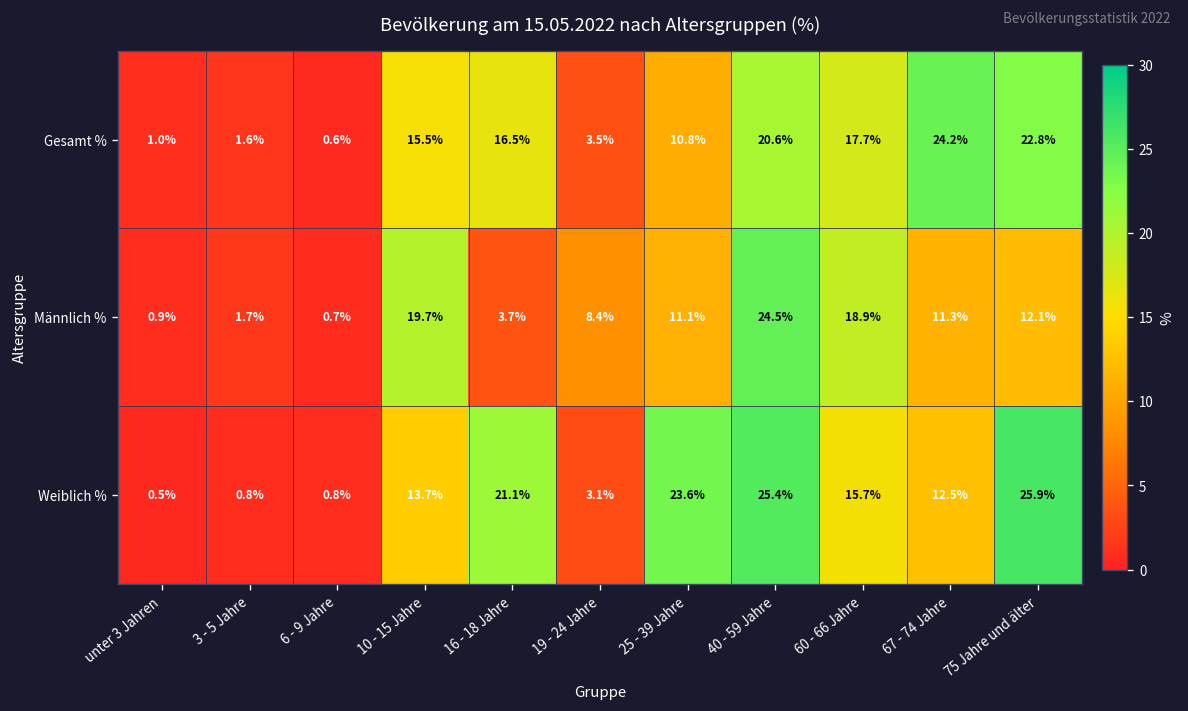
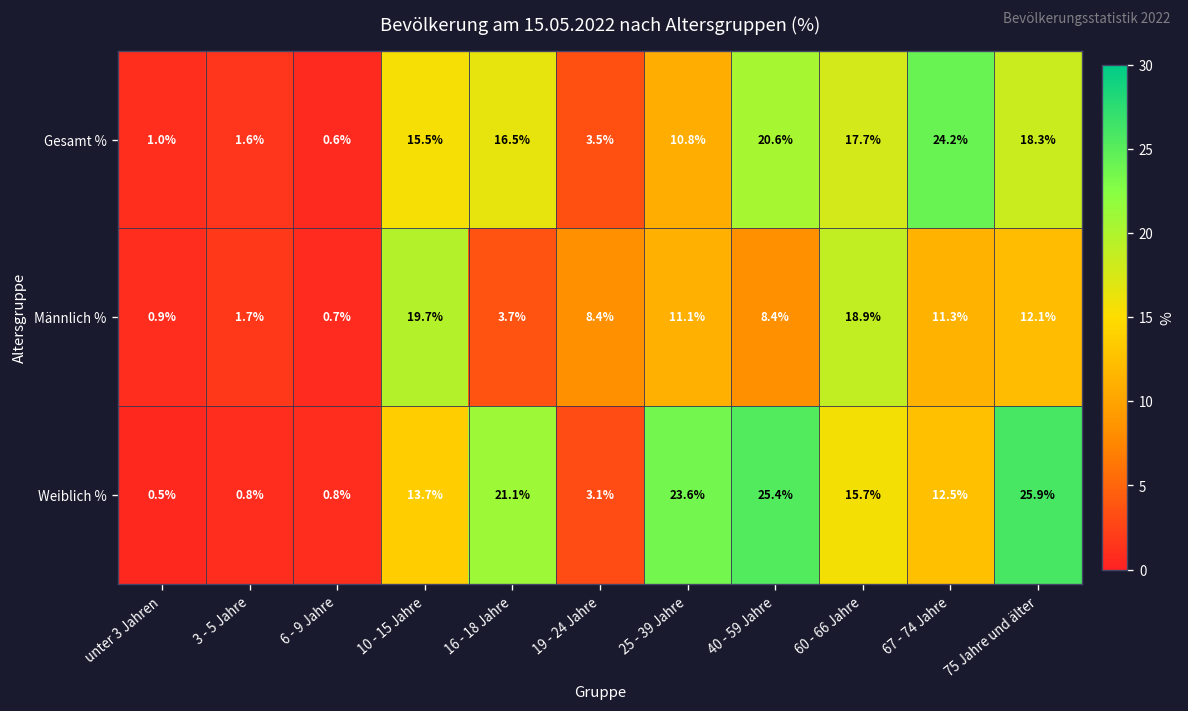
  {
    "Gesamt %": {
      "unter 3 Jahren": "1.0%",
      "3 - 5 Jahre": "1.6%",
      "6 - 9 Jahre": "0.6%",
      "10 - 15 Jahre": "15.5%",
      "16 - 18 Jahre": "16.5%",
      "19 - 24 Jahre": "3.5%",
      "25 - 39 Jahre": "10.8%",
      "40 - 59 Jahre": "20.6%",
      "60 - 66 Jahre": "17.7%",
      "67 - 74 Jahre": "24.2%",
-     "75 Jahre und älter": "22.8%"
+     "75 Jahre und älter": "18.3%"
    },
    "Männlich %": {
      "unter 3 Jahren": "0.9%",
      "3 - 5 Jahre": "1.7%",
      "6 - 9 Jahre": "0.7%",
      "10 - 15 Jahre": "19.7%",
      "16 - 18 Jahre": "3.7%",
      "19 - 24 Jahre": "8.4%",
      "25 - 39 Jahre": "11.1%",
-     "40 - 59 Jahre": "24.5%",
+     "40 - 59 Jahre": "8.4%",
      "60 - 66 Jahre": "18.9%",
      "67 - 74 Jahre": "11.3%",
      "75 Jahre und älter": "12.1%"
    },
    "Weiblich %": {
      "unter 3 Jahren": "0.5%",
      "3 - 5 Jahre": "0.8%",
      "6 - 9 Jahre": "0.8%",
      "10 - 15 Jahre": "13.7%",
      "16 - 18 Jahre": "21.1%",
      "19 - 24 Jahre": "3.1%",
      "25 - 39 Jahre": "23.6%",
      "40 - 59 Jahre": "25.4%",
      "60 - 66 Jahre": "15.7%",
      "67 - 74 Jahre": "12.5%",
      "75 Jahre und älter": "25.9%"
    }
  }
